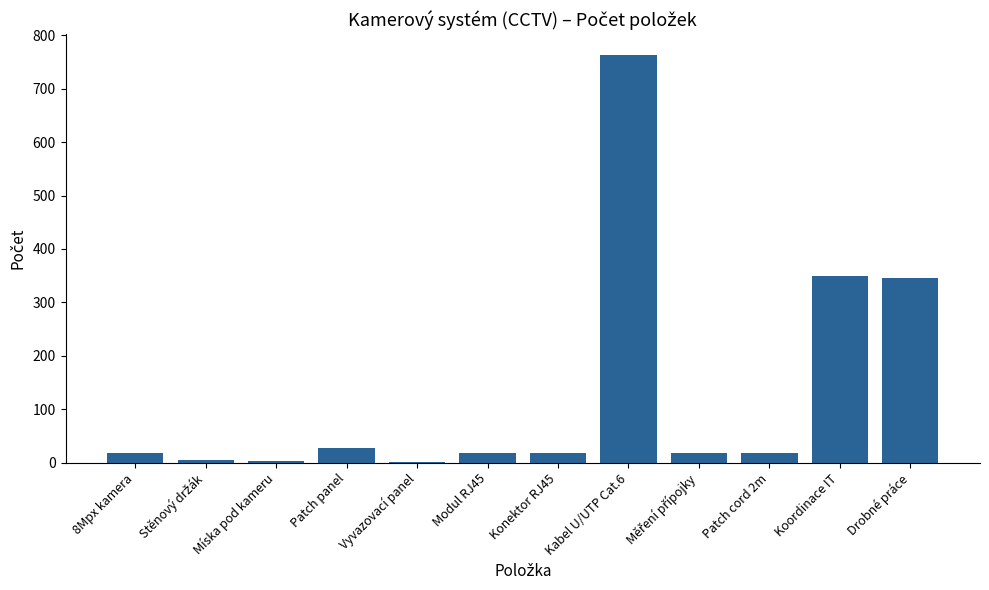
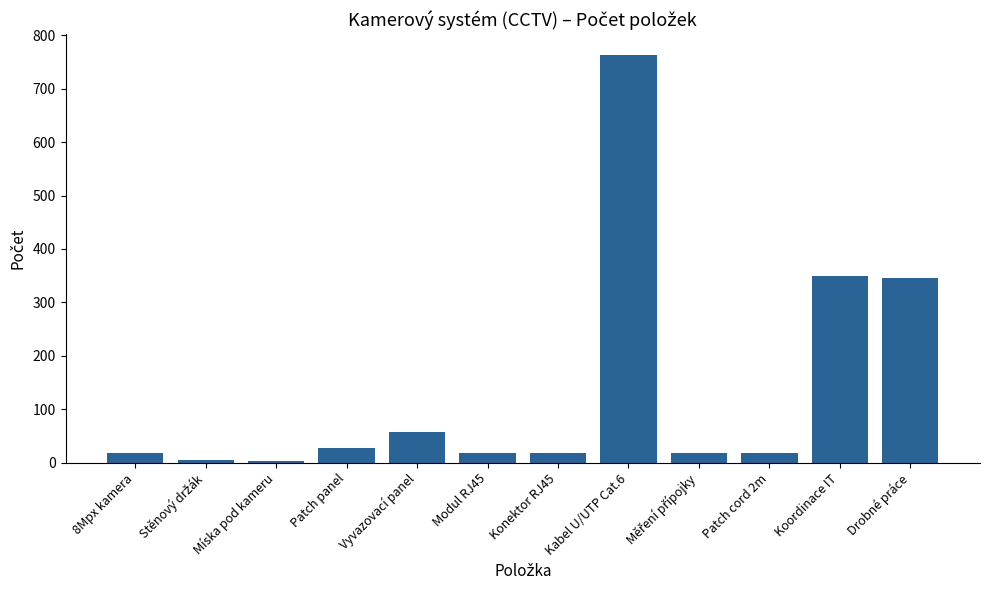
  {
    "8Mpx kamera": 20,
    "Stěnový držák": 10,
    "Patch panel": 30,
-   "Vyvazovací panel": 0,
+   "Vyvazovací panel": 60,
    "Modul RJ45": 20,
    "Konektor RJ45": 20,
    "Kabel U/UTP Cat.6": 760,
    "Měření přípojky": 20,
    "Patch cord 2m": 20,
    "Koordinace IT": 350,
    "Drobné práce": 350
  }
